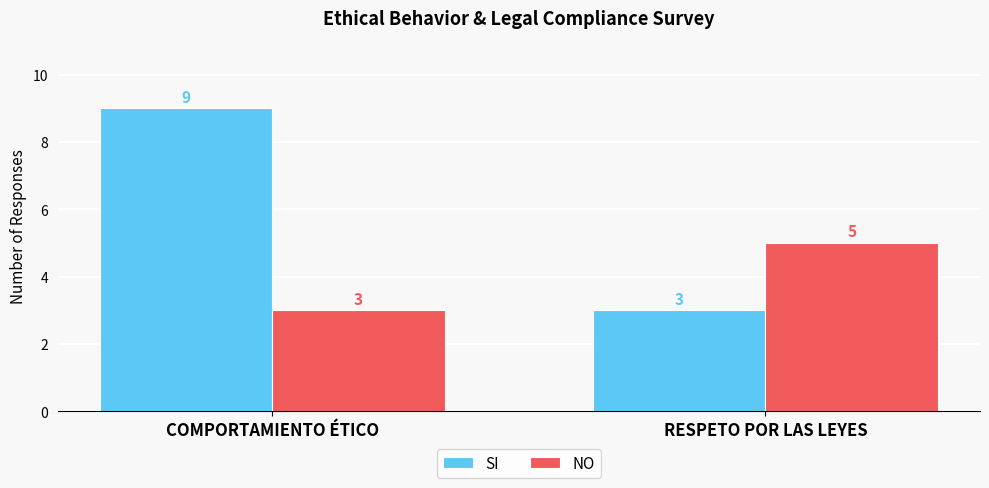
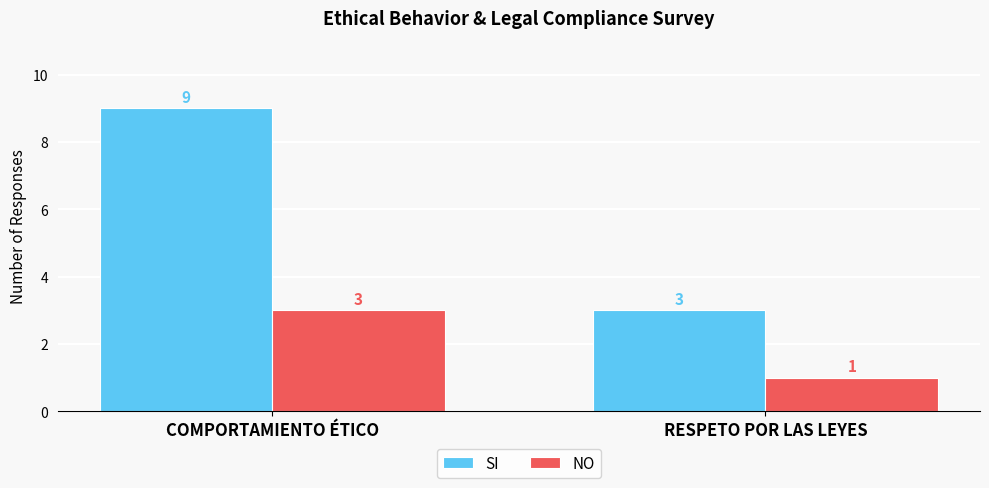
  {
    "SI": {
      "COMPORTAMIENTO ÉTICO": 9,
      "RESPETO POR LAS LEYES": 3
    },
    "NO": {
      "COMPORTAMIENTO ÉTICO": 3,
-     "RESPETO POR LAS LEYES": 5
+     "RESPETO POR LAS LEYES": 1
    }
  }
